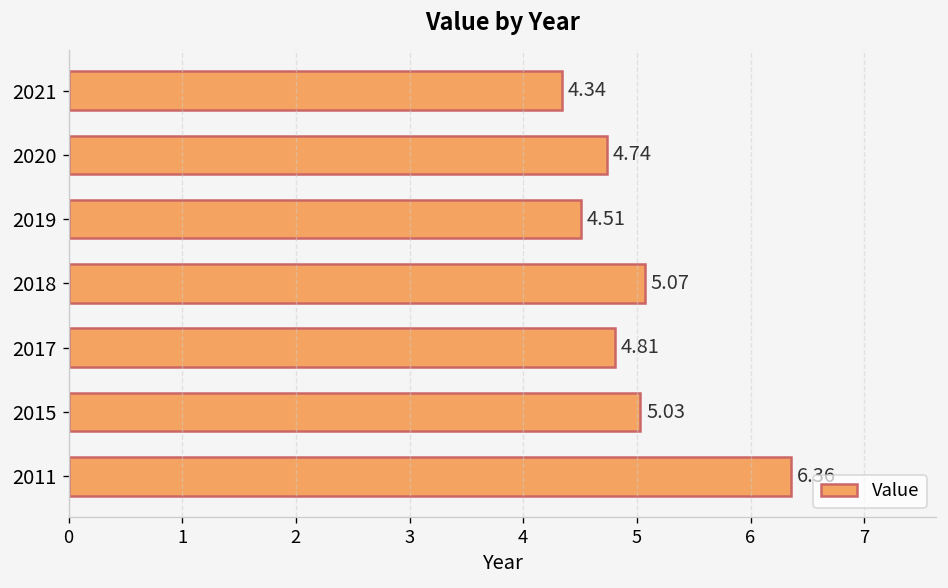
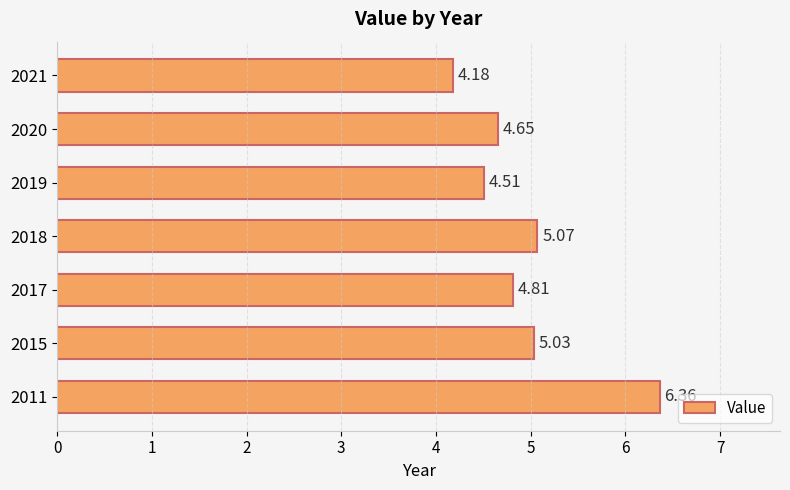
  {
-   "2021": 4.34,
-   "2020": 4.74,
+   "2021": 4.18,
+   "2020": 4.65,
    "2019": 4.51,
    "2018": 5.07,
    "2017": 4.81,
    "2015": 5.03
  }
